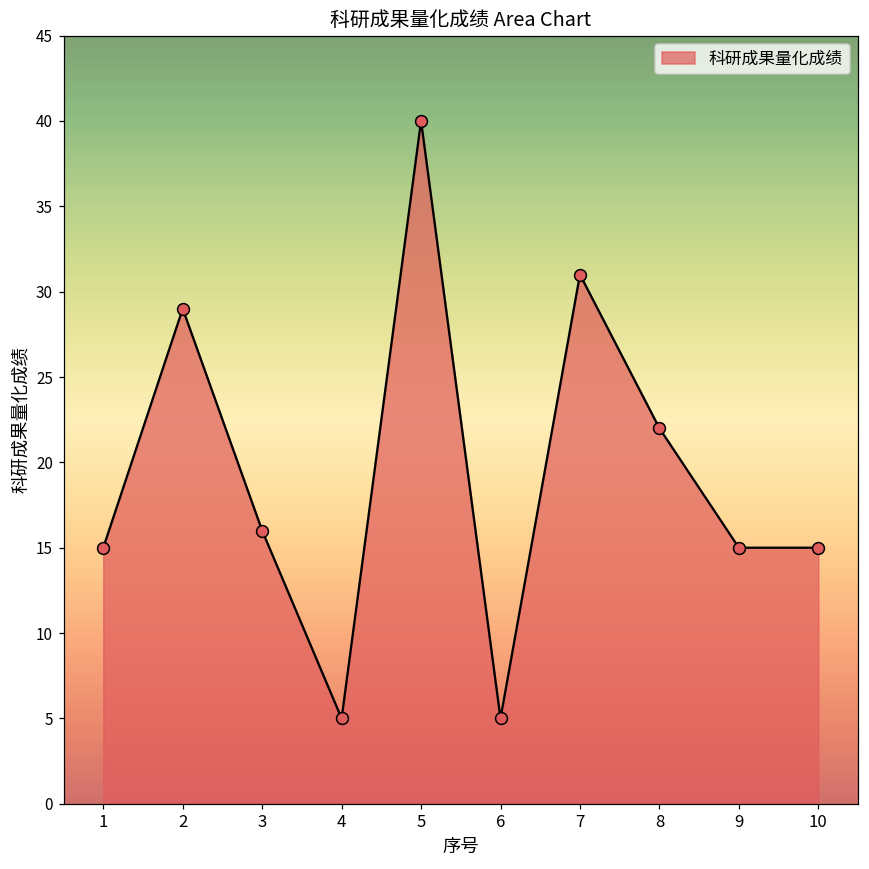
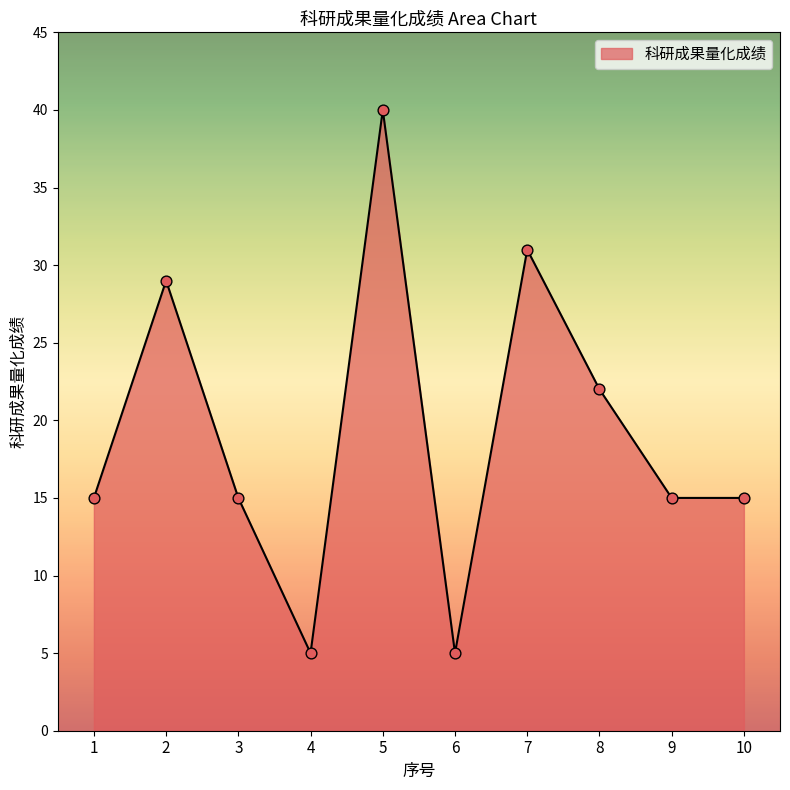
  {
    "1": 15,
    "2": 29,
-   "3": 16,
+   "3": 15,
    "4": 5,
    "5": 40,
    "6": 5,
    "7": 31,
    "8": 22,
    "9": 15,
    "10": 15
  }
